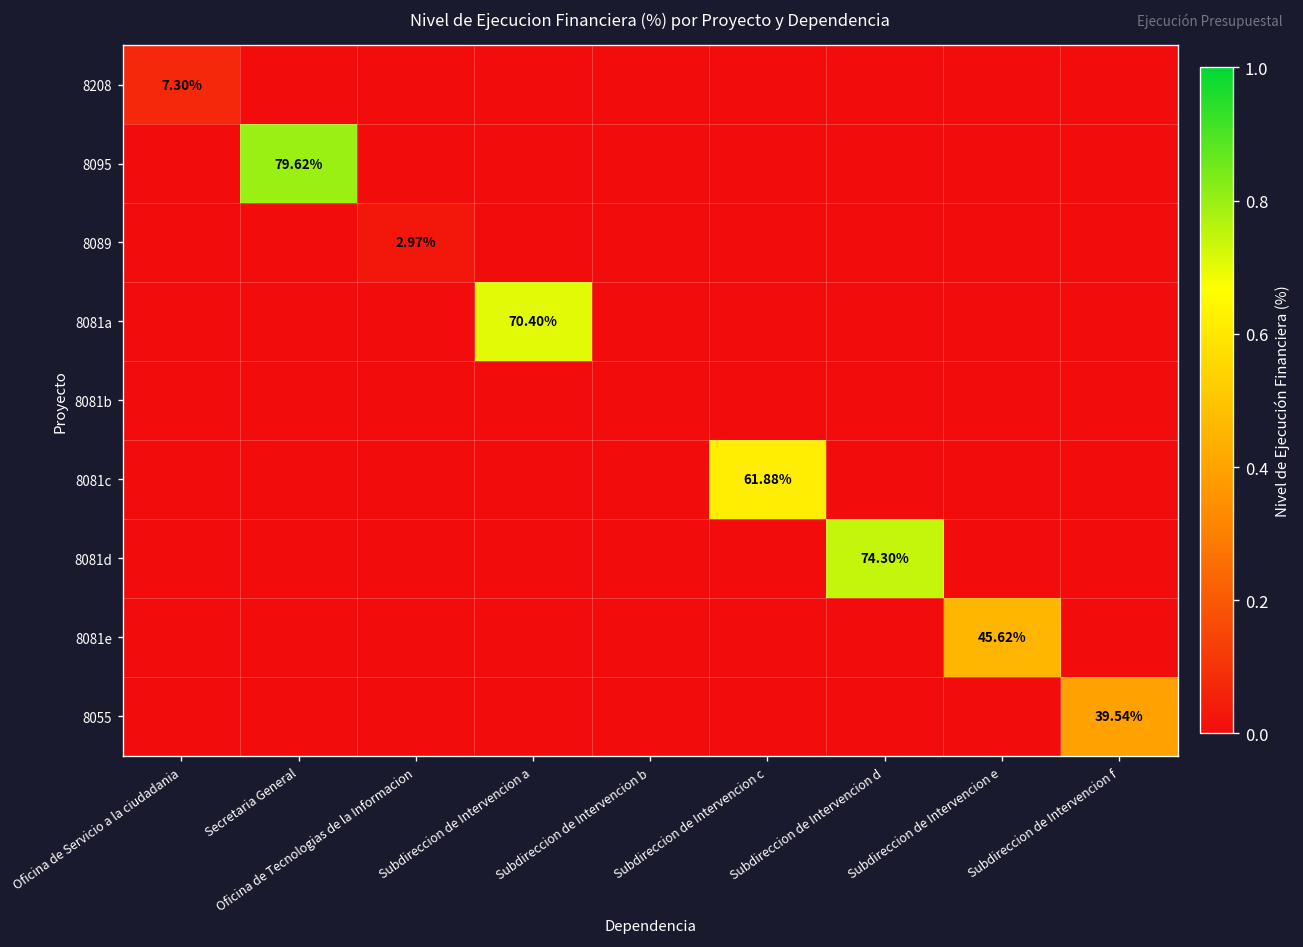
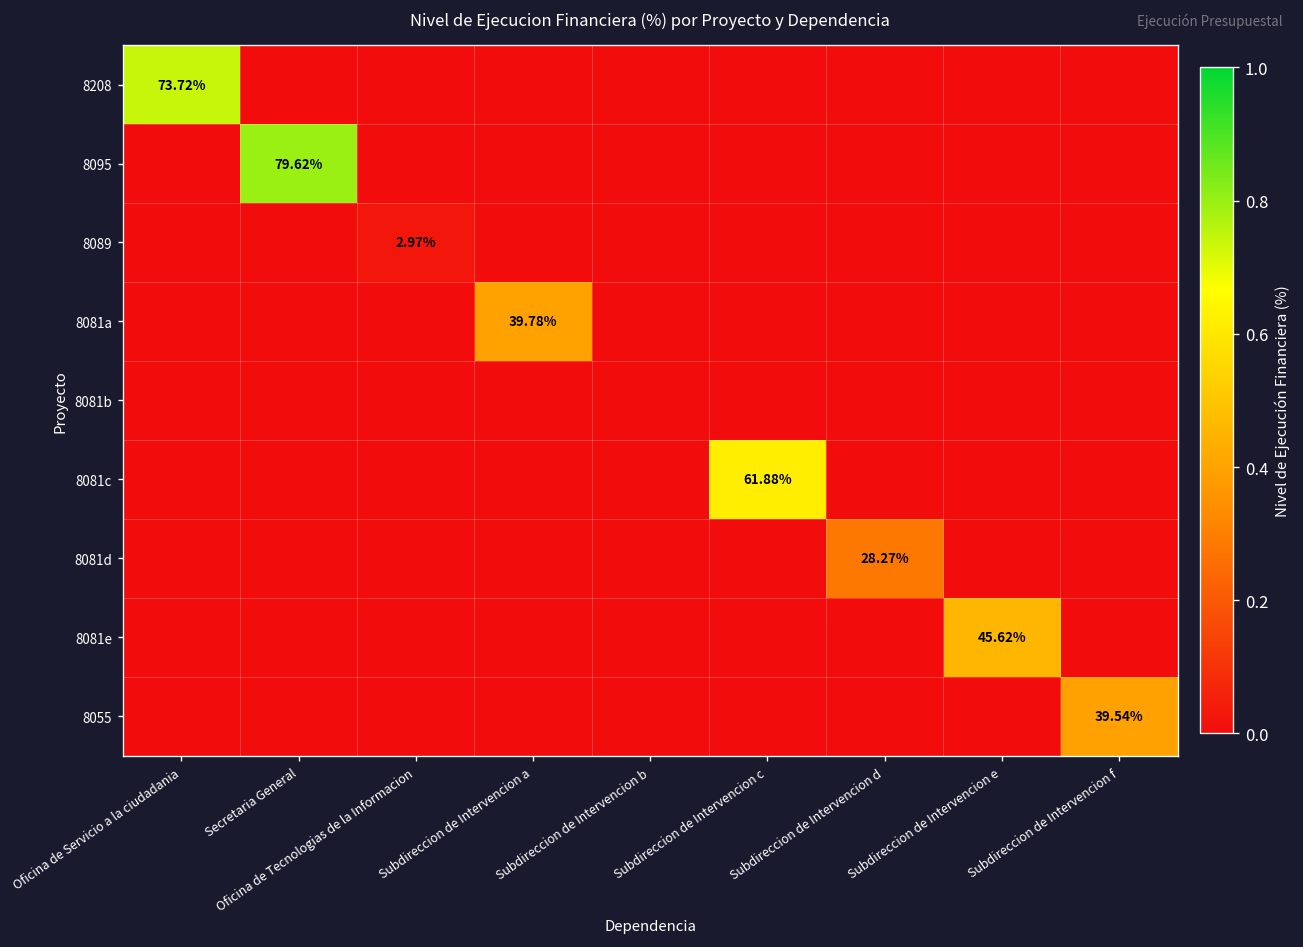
  {
    "8208": {
-     "Oficina de Servicio a la ciudadania": "7.30%"
+     "Oficina de Servicio a la ciudadania": "73.72%"
    },
    "8095": {
      "Secretaria General": "79.62%"
    },
    "8089": {
      "Oficina de Tecnologias de la Informacion": "2.97%"
    },
    "8081a": {
-     "Subdireccion de Intervencion a": "70.40%"
+     "Subdireccion de Intervencion a": "39.78%"
    },
    "8081c": {
      "Subdireccion de Intervencion c": "61.88%"
    },
    "8081d": {
-     "Subdireccion de Intervencion d": "74.30%"
+     "Subdireccion de Intervencion d": "28.27%"
    },
    "8081e": {
      "Subdireccion de Intervencion e": "45.62%"
    },
    "8055": {
      "Subdireccion de Intervencion f": "39.54%"
    }
  }
